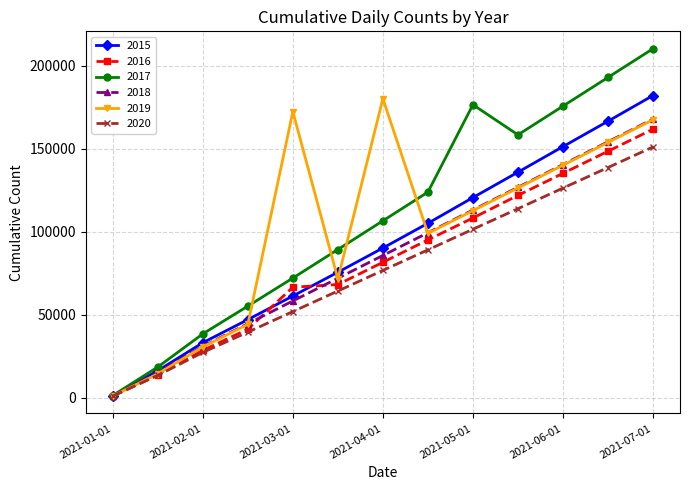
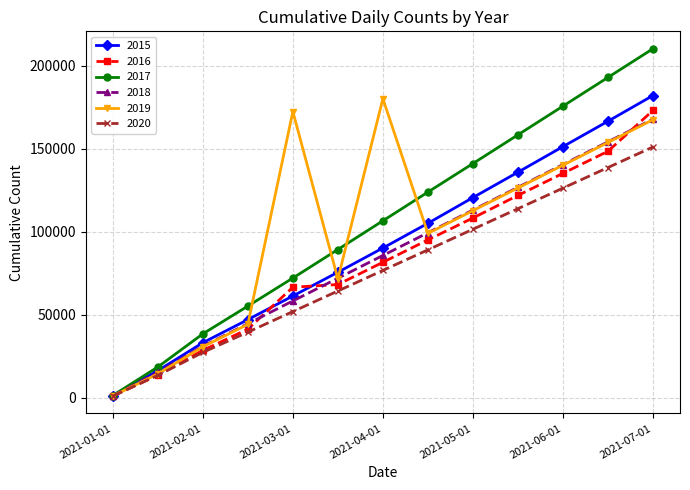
  {
    "2015": {
      "2021-02-01": 33000,
      "2021-03-01": 61000,
      "2021-04-01": 90000,
      "2021-05-01": 121000,
      "2021-06-01": 151000,
      "2021-07-01": 182000
    },
    "2016": {
      "2021-03-01": 66000,
      "2021-04-01": 82000,
      "2021-05-01": 108000,
      "2021-06-01": 135000,
-     "2021-07-01": 162000
+     "2021-07-01": 173000
    },
    "2017": {
      "2021-02-01": 38000,
      "2021-03-01": 72000,
      "2021-04-01": 107000,
-     "2021-05-01": 176000,
+     "2021-05-01": 141000,
      "2021-06-01": 176000,
      "2021-07-01": 210000
    },
    "2018": {
      "2021-03-01": 58000,
      "2021-04-01": 86000
    },
    "2019": {
      "2021-03-01": 172000,
      "2021-04-01": 180000
    },
    "2020": {
      "2021-03-01": 52000,
      "2021-04-01": 77000,
      "2021-05-01": 101000,
      "2021-06-01": 126000,
      "2021-07-01": 151000
    }
  }
